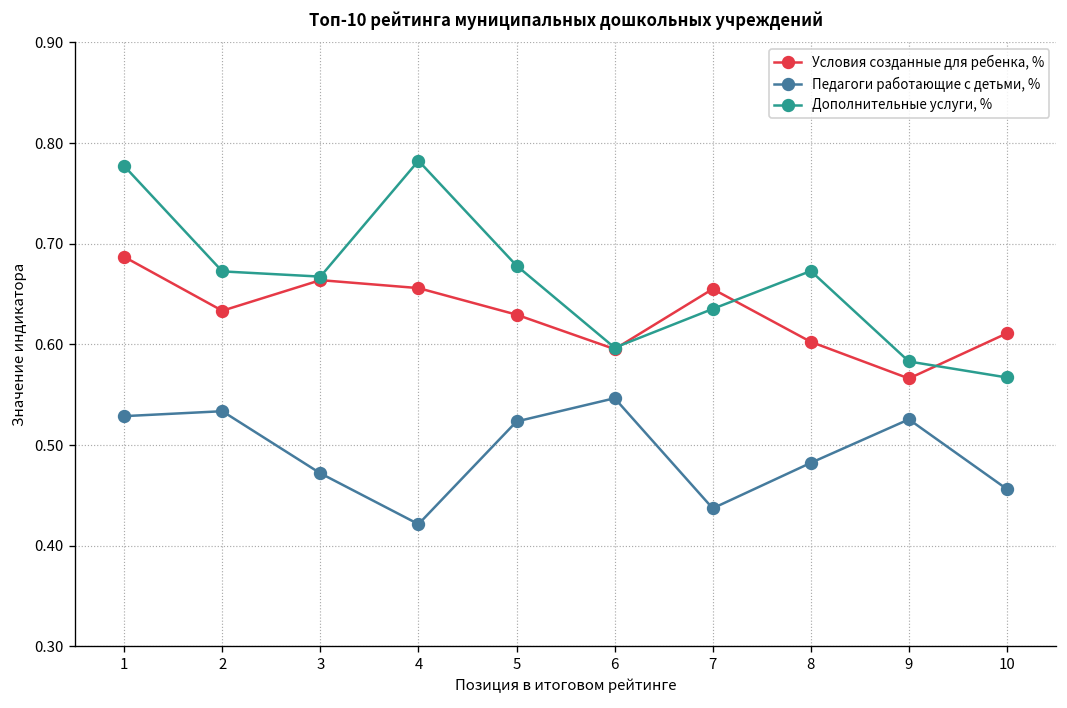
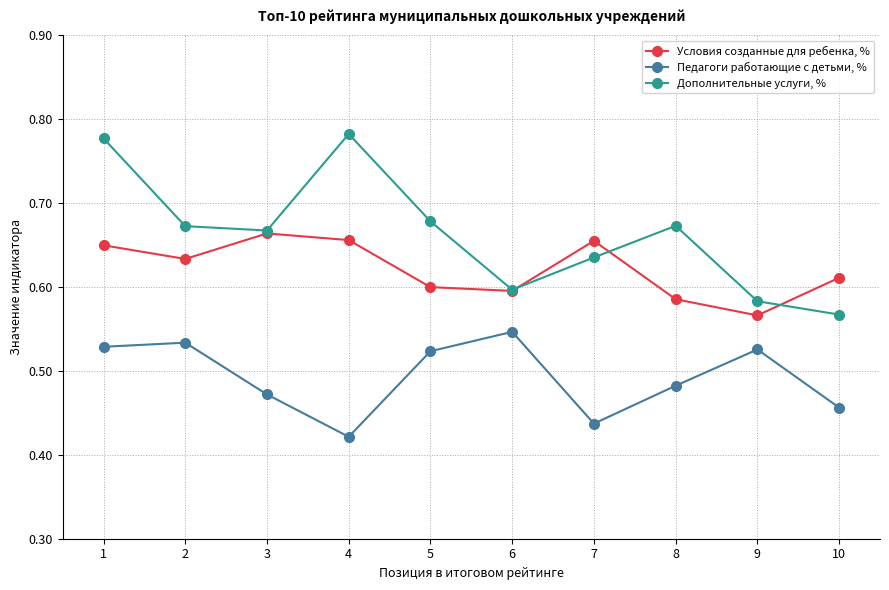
  {
    "Условия созданные для ребенка, %": {
-     "1": 0.69,
+     "1": 0.65,
      "2": 0.63,
      "3": 0.66,
      "4": 0.66,
-     "5": 0.63,
+     "5": 0.60,
      "7": 0.66,
-     "8": 0.60,
+     "8": 0.59,
      "9": 0.57,
      "10": 0.61
    }
  }
